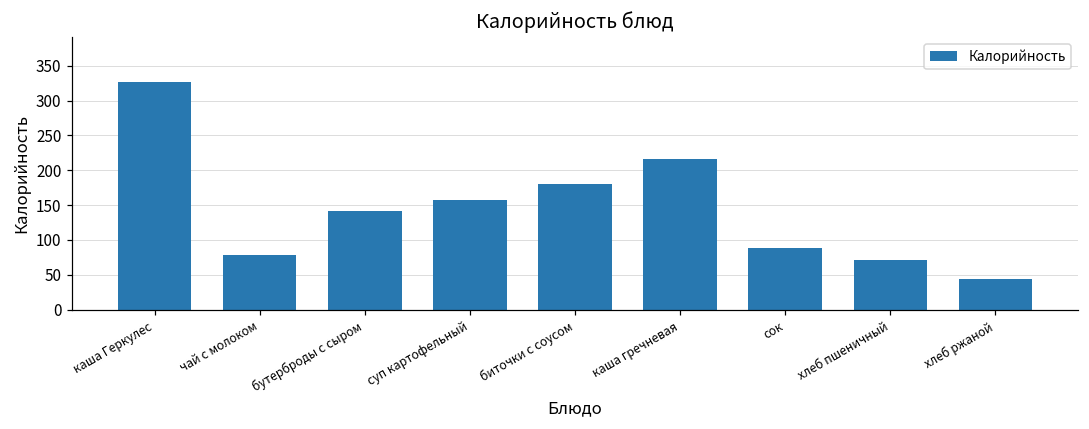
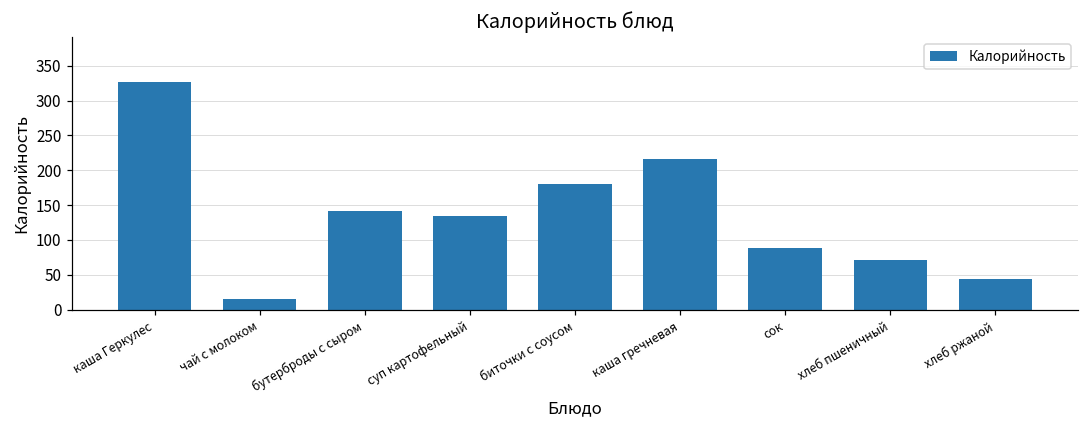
  {
    "каша Геркулес": 330,
-   "чай с молоком": 80,
+   "чай с молоком": 20,
    "бутерброды с сыром": 140,
-   "суп картофельный": 160,
+   "суп картофельный": 130,
    "биточки с соусом": 180,
    "каша гречневая": 220,
    "сок": 90,
    "хлеб пшеничный": 70,
    "хлеб ржаной": 40
  }
